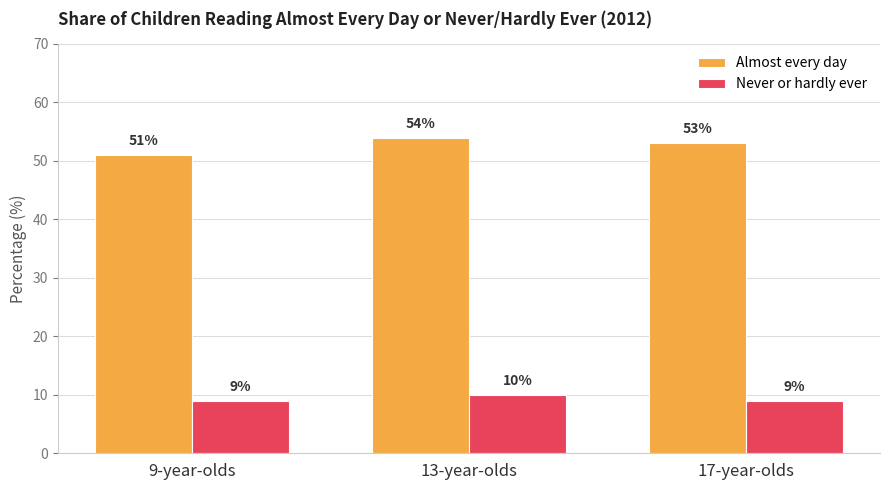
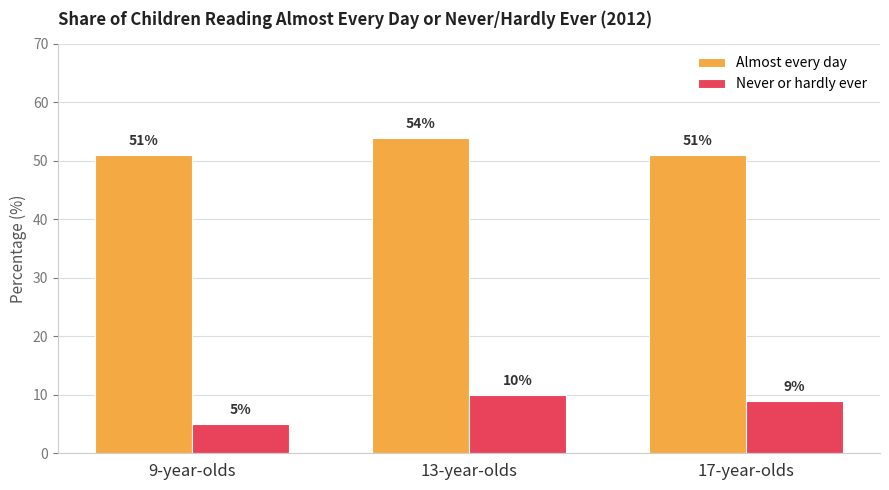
  {
    "Almost every day": {
      "9-year-olds": "51%",
      "13-year-olds": "54%",
-     "17-year-olds": "53%"
+     "17-year-olds": "51%"
    },
    "Never or hardly ever": {
-     "9-year-olds": "9%",
+     "9-year-olds": "5%",
      "13-year-olds": "10%",
      "17-year-olds": "9%"
    }
  }
